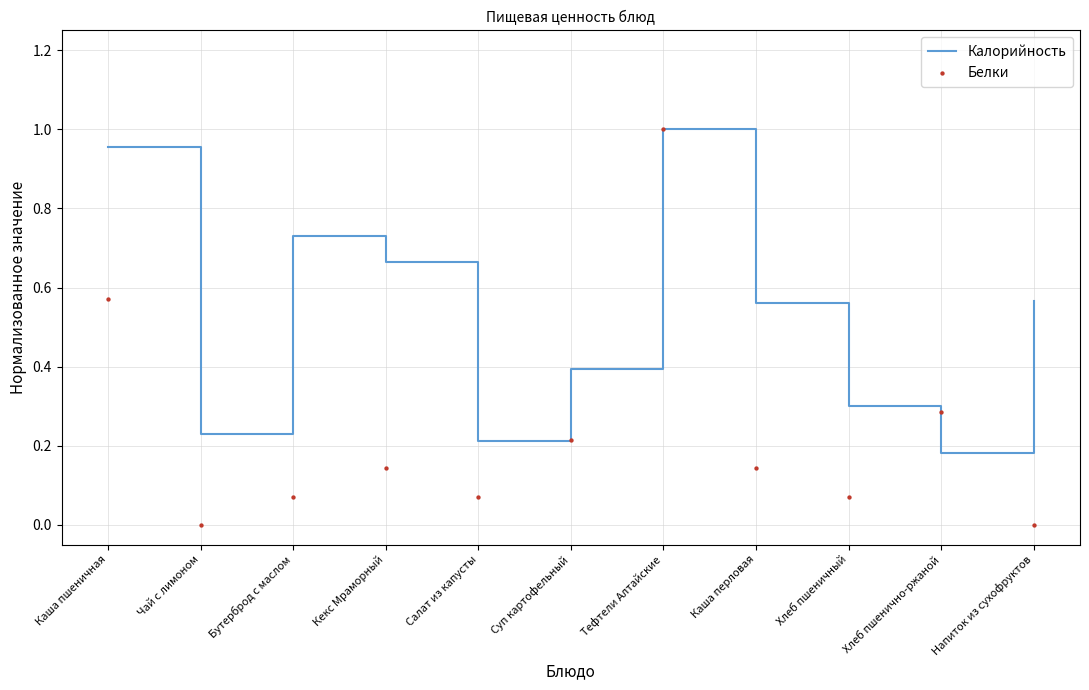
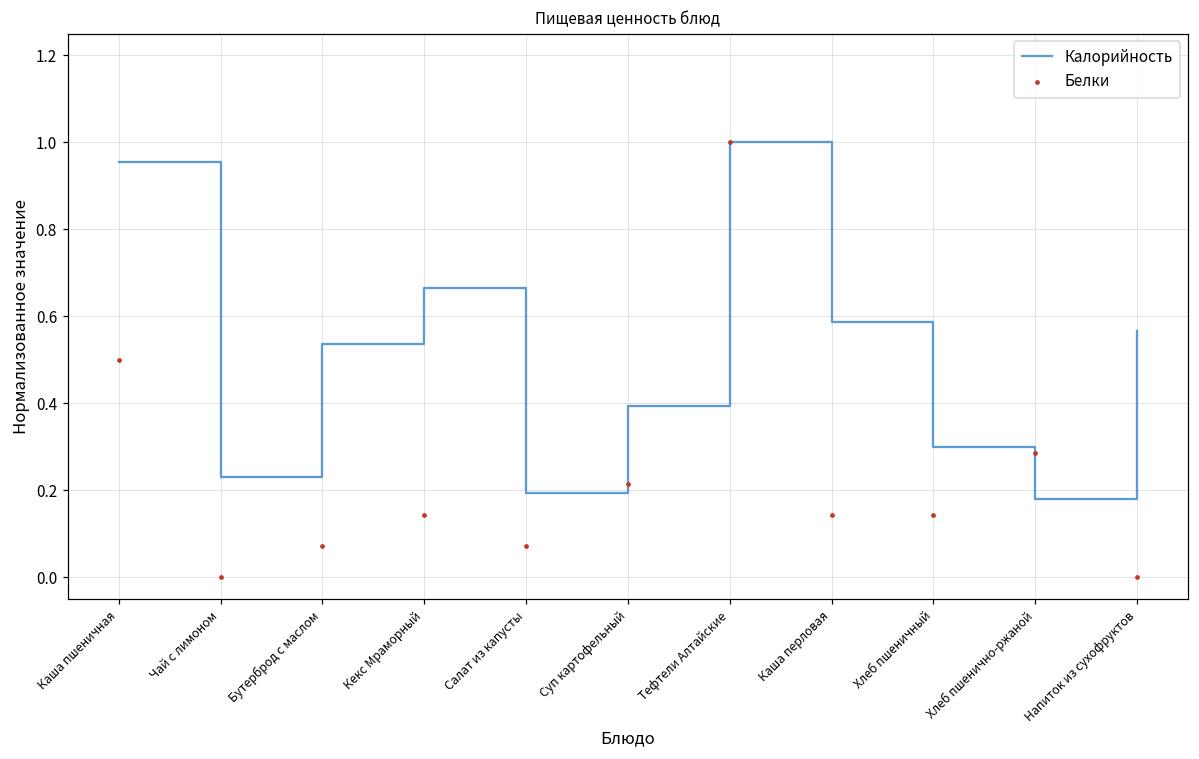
  {
    "Белки": {
-     "Каша пшеничная": 0.57,
-     "Хлеб пшеничный": 0.07
+     "Каша пшеничная": 0.50,
+     "Хлеб пшеничный": 0.14
    },
    "Калорийность": {
      "Каша пшеничная": 0.95,
      "Чай с лимоном": 0.23,
-     "Бутерброд с маслом": 0.73,
+     "Бутерброд с маслом": 0.54,
      "Кекс Мраморный": 0.66,
-     "Салат из капусты": 0.21,
+     "Салат из капусты": 0.19,
      "Суп картофельный": 0.39,
-     "Каша перловая": 0.56,
+     "Каша перловая": 0.59,
      "Хлеб пшеничный": 0.30,
      "Хлеб пшенично-ржаной": 0.18,
      "Напиток из сухофруктов": 0.57
    }
  }
